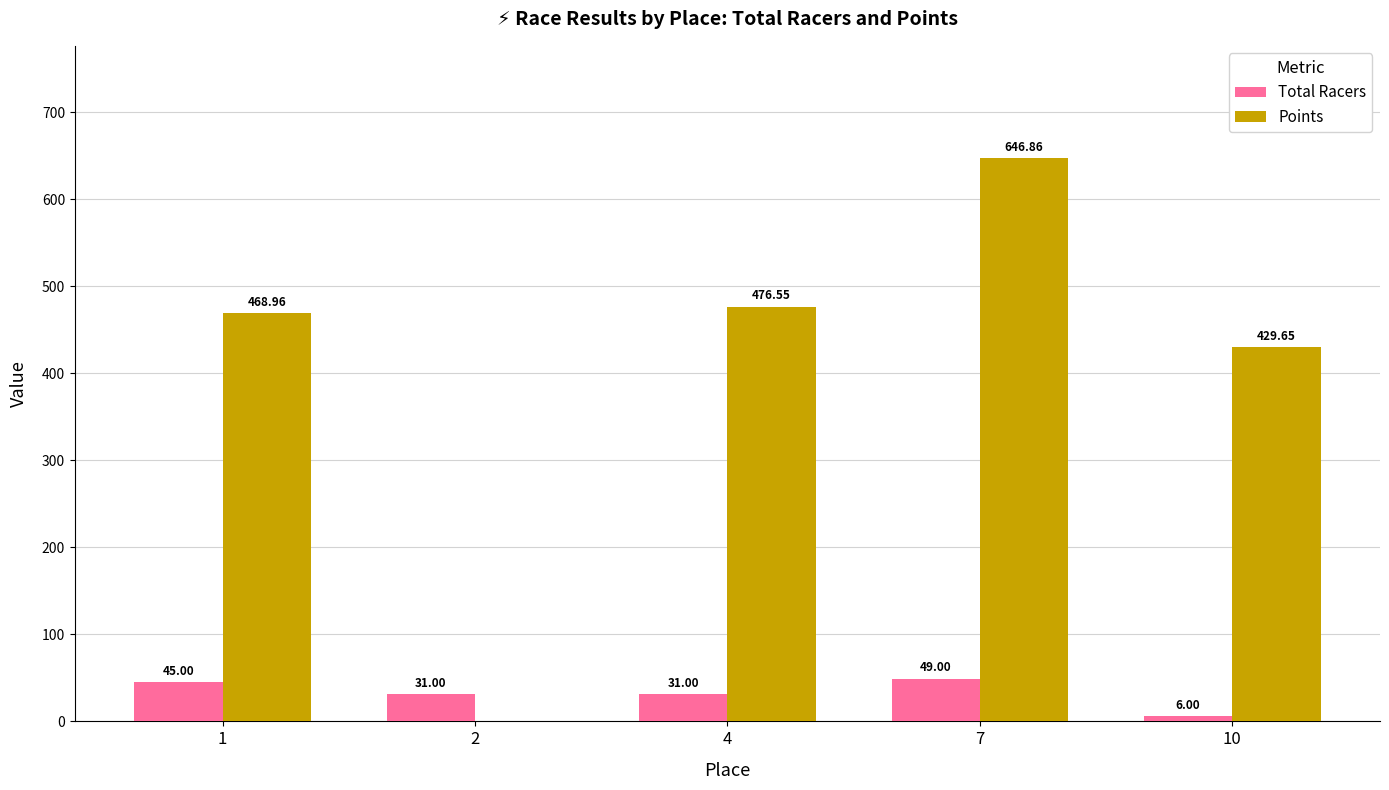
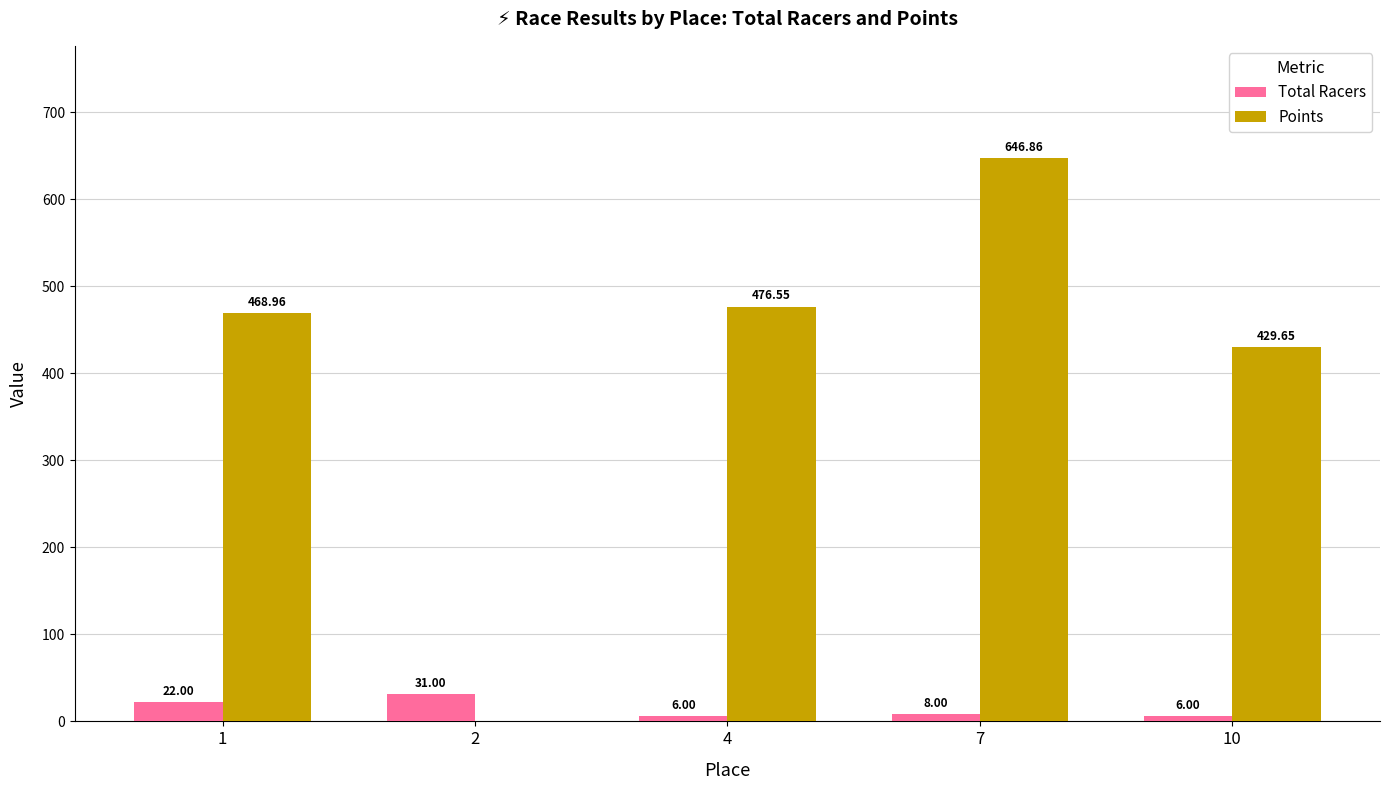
  {
    "Total Racers": {
-     "1": 45.00,
+     "1": 22.00,
      "2": 31.00,
-     "4": 31.00,
-     "7": 49.00,
+     "4": 6.00,
+     "7": 8.00,
      "10": 6.00
    },
    "Points": {
      "1": 468.96,
      "4": 476.55,
      "7": 646.86,
      "10": 429.65
    }
  }
